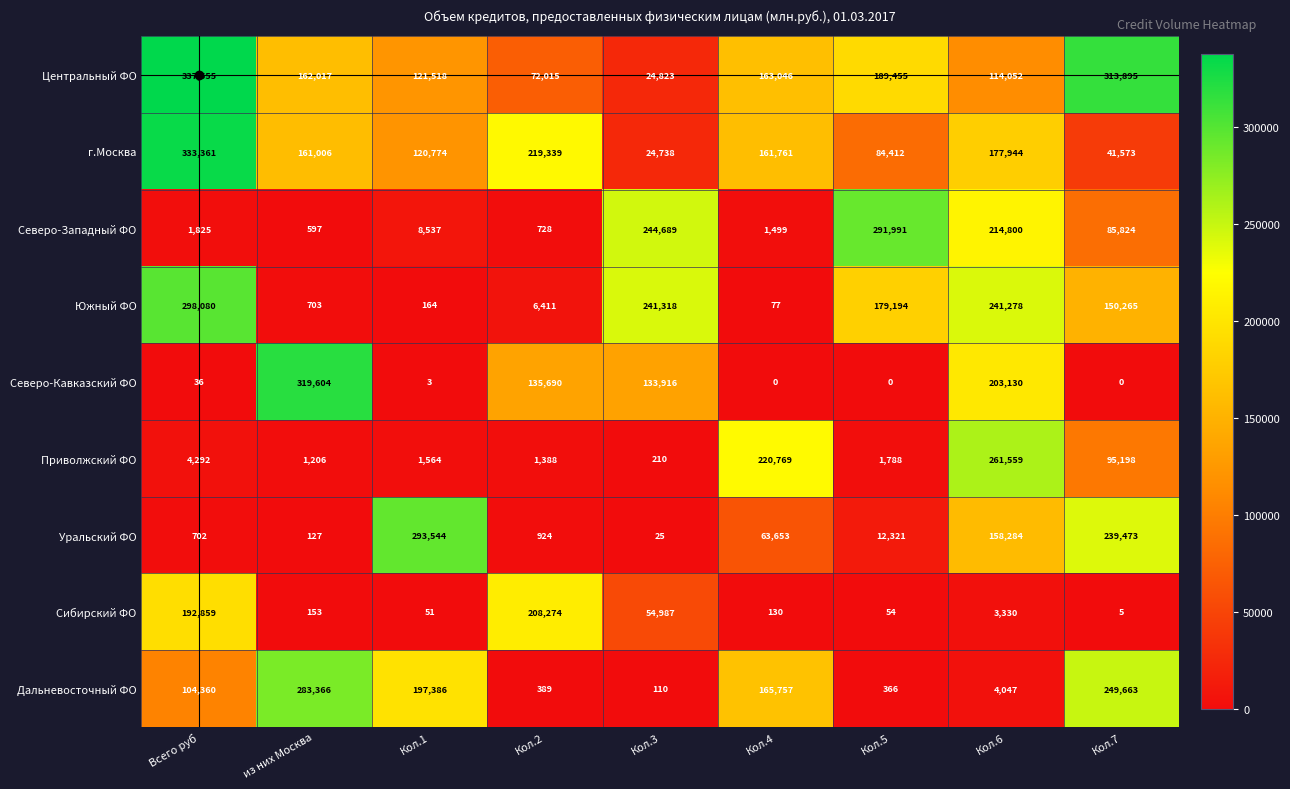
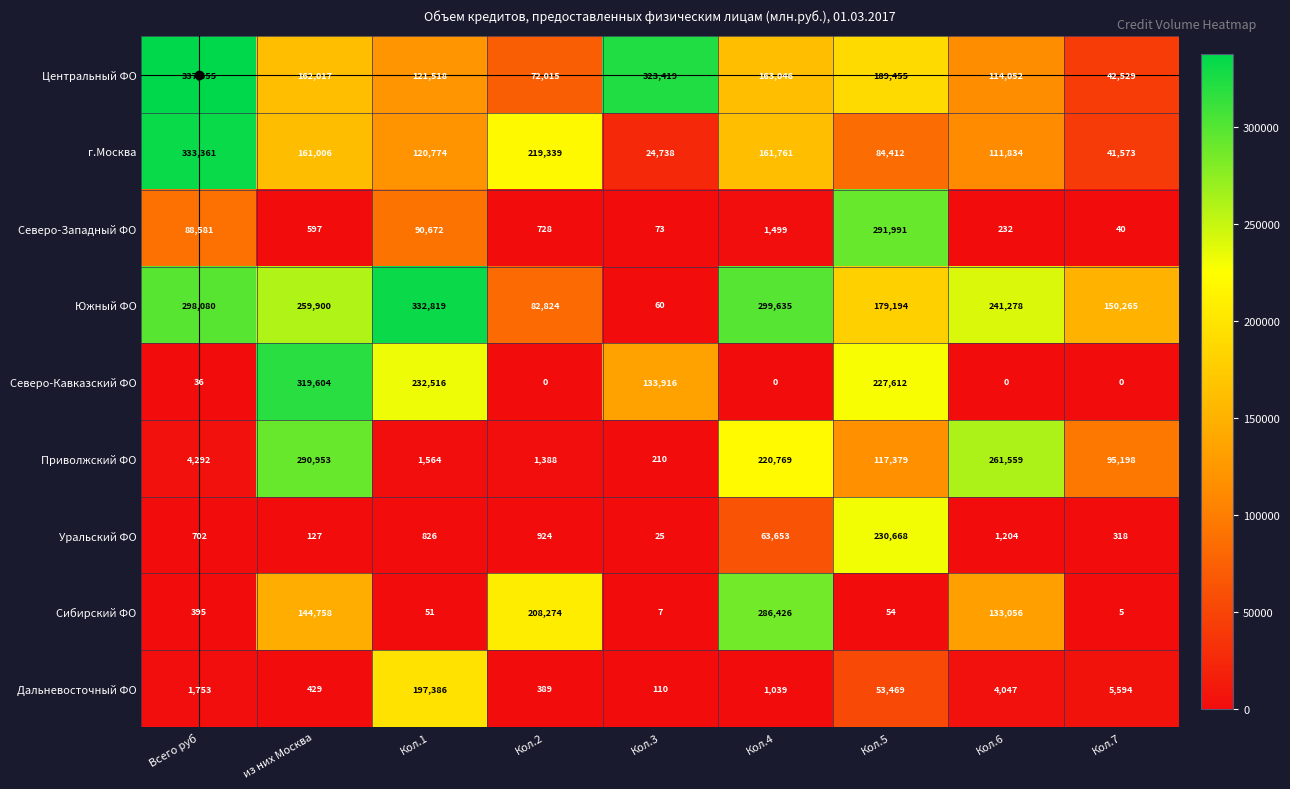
  {
    "Центральный ФО": {
      "из них Москва": "162,017",
      "Кол.1": "121,518",
      "Кол.2": "72,015",
-     "Кол.3": "24,823",
+     "Кол.3": "323,419",
      "Кол.4": "163,046",
      "Кол.5": "189,455",
      "Кол.6": "114,052",
-     "Кол.7": "313,895"
+     "Кол.7": "42,529"
    },
    "г.Москва": {
      "Всего руб": "333,361",
      "из них Москва": "161,006",
      "Кол.1": "120,774",
      "Кол.2": "219,339",
      "Кол.3": "24,738",
      "Кол.4": "161,761",
      "Кол.5": "84,412",
-     "Кол.6": "177,944",
+     "Кол.6": "111,834",
      "Кол.7": "41,573"
    },
    "Северо-Западный ФО": {
-     "Всего руб": "1,825",
+     "Всего руб": "88,581",
      "из них Москва": "597",
-     "Кол.1": "8,537",
+     "Кол.1": "90,672",
      "Кол.2": "728",
-     "Кол.3": "244,689",
+     "Кол.3": "73",
      "Кол.4": "1,499",
      "Кол.5": "291,991",
-     "Кол.6": "214,800",
-     "Кол.7": "85,824"
+     "Кол.6": "232",
+     "Кол.7": "40"
    },
    "Южный ФО": {
      "Всего руб": "298,080",
-     "из них Москва": "703",
-     "Кол.1": "164",
-     "Кол.2": "6,411",
-     "Кол.3": "241,318",
-     "Кол.4": "77",
+     "из них Москва": "259,900",
+     "Кол.1": "332,819",
+     "Кол.2": "82,824",
+     "Кол.3": "60",
+     "Кол.4": "299,635",
      "Кол.5": "179,194",
      "Кол.6": "241,278",
      "Кол.7": "150,265"
    },
    "Северо-Кавказский ФО": {
      "Всего руб": "36",
      "из них Москва": "319,604",
-     "Кол.1": "3",
-     "Кол.2": "135,690",
+     "Кол.1": "232,516",
+     "Кол.2": "0",
      "Кол.3": "133,916",
      "Кол.4": "0",
-     "Кол.5": "0",
-     "Кол.6": "203,130",
+     "Кол.5": "227,612",
+     "Кол.6": "0",
      "Кол.7": "0"
    },
    "Приволжский ФО": {
      "Всего руб": "4,292",
-     "из них Москва": "1,206",
+     "из них Москва": "290,953",
      "Кол.1": "1,564",
      "Кол.2": "1,388",
      "Кол.3": "210",
      "Кол.4": "220,769",
-     "Кол.5": "1,788",
+     "Кол.5": "117,379",
      "Кол.6": "261,559",
      "Кол.7": "95,198"
    },
    "Уральский ФО": {
      "Всего руб": "702",
      "из них Москва": "127",
-     "Кол.1": "293,544",
+     "Кол.1": "826",
      "Кол.2": "924",
      "Кол.3": "25",
      "Кол.4": "63,653",
-     "Кол.5": "12,321",
-     "Кол.6": "158,284",
-     "Кол.7": "239,473"
+     "Кол.5": "230,668",
+     "Кол.6": "1,204",
+     "Кол.7": "318"
    },
    "Сибирский ФО": {
-     "Всего руб": "192,859",
-     "из них Москва": "153",
+     "Всего руб": "395",
+     "из них Москва": "144,758",
      "Кол.1": "51",
      "Кол.2": "208,274",
-     "Кол.3": "54,987",
-     "Кол.4": "130",
+     "Кол.3": "7",
+     "Кол.4": "286,426",
      "Кол.5": "54",
-     "Кол.6": "3,330",
+     "Кол.6": "133,056",
      "Кол.7": "5"
    },
    "Дальневосточный ФО": {
-     "Всего руб": "104,360",
-     "из них Москва": "283,366",
+     "Всего руб": "1,753",
+     "из них Москва": "429",
      "Кол.1": "197,386",
      "Кол.2": "389",
      "Кол.3": "110",
-     "Кол.4": "165,757",
-     "Кол.5": "366",
+     "Кол.4": "1,039",
+     "Кол.5": "53,469",
      "Кол.6": "4,047",
-     "Кол.7": "249,663"
+     "Кол.7": "5,594"
    }
  }
